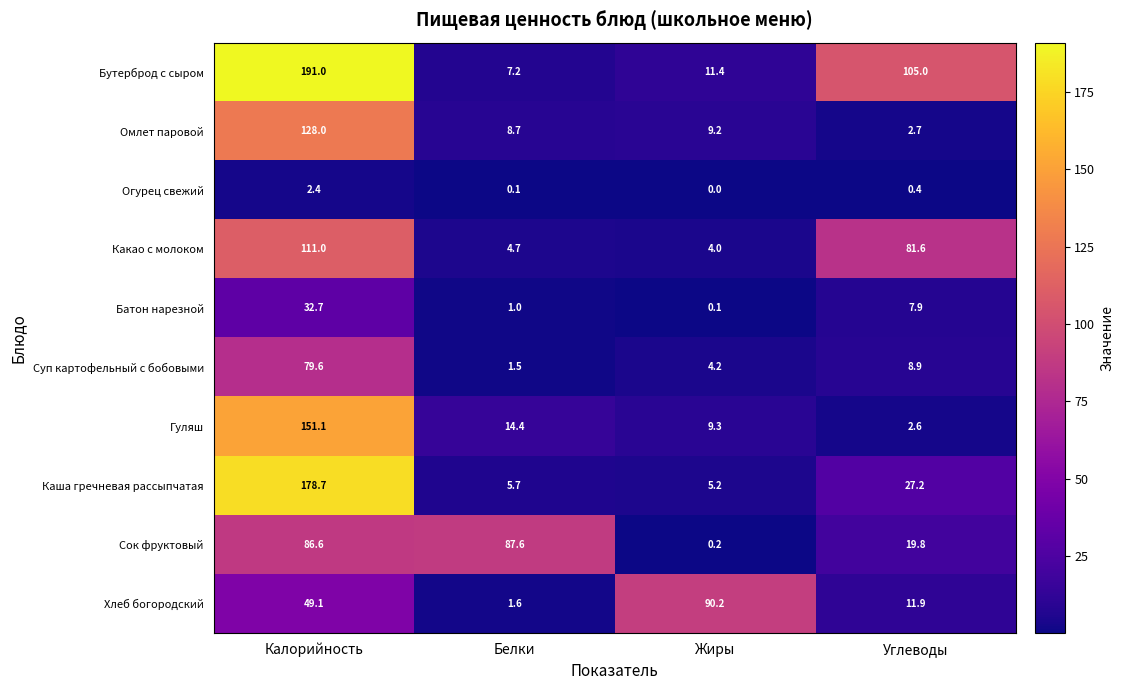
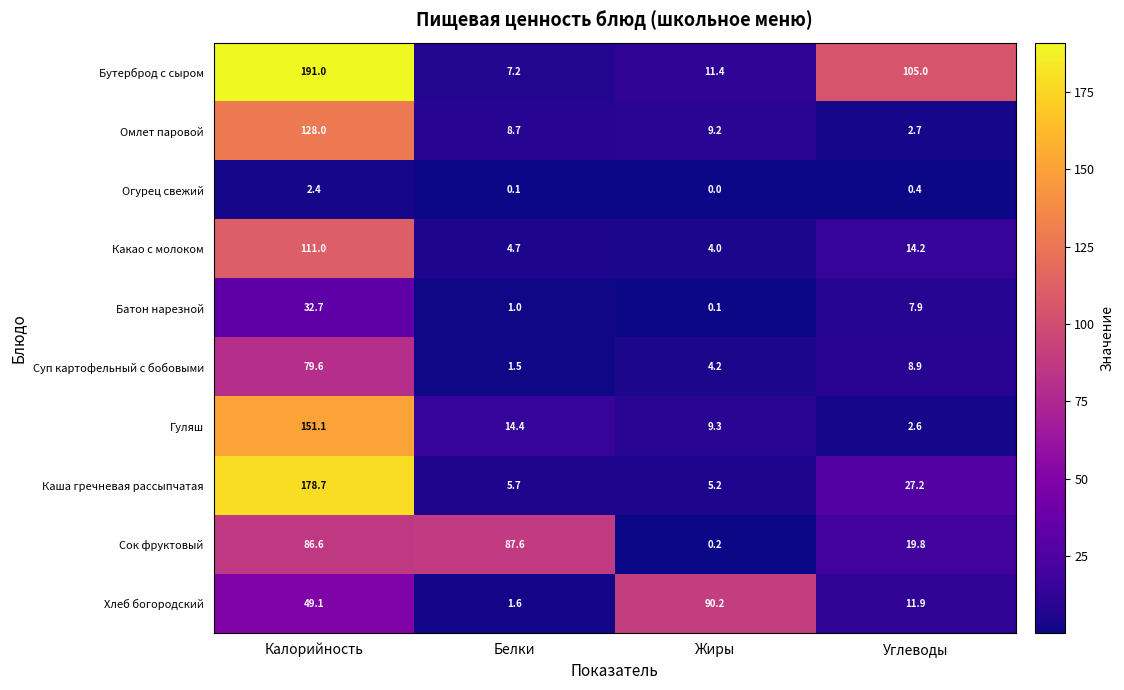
  {
    "Бутерброд с сыром": {
      "Калорийность": 191.0,
      "Белки": 7.2,
      "Жиры": 11.4,
      "Углеводы": 105.0
    },
    "Омлет паровой": {
      "Калорийность": 128.0,
      "Белки": 8.7,
      "Жиры": 9.2,
      "Углеводы": 2.7
    },
    "Огурец свежий": {
      "Калорийность": 2.4,
      "Белки": 0.1,
      "Жиры": 0.0,
      "Углеводы": 0.4
    },
    "Какао с молоком": {
      "Калорийность": 111.0,
      "Белки": 4.7,
      "Жиры": 4.0,
-     "Углеводы": 81.6
+     "Углеводы": 14.2
    },
    "Батон нарезной": {
      "Калорийность": 32.7,
      "Белки": 1.0,
      "Жиры": 0.1,
      "Углеводы": 7.9
    },
    "Суп картофельный с бобовыми": {
      "Калорийность": 79.6,
      "Белки": 1.5,
      "Жиры": 4.2,
      "Углеводы": 8.9
    },
    "Гуляш": {
      "Калорийность": 151.1,
      "Белки": 14.4,
      "Жиры": 9.3,
      "Углеводы": 2.6
    },
    "Каша гречневая рассыпчатая": {
      "Калорийность": 178.7,
      "Белки": 5.7,
      "Жиры": 5.2,
      "Углеводы": 27.2
    },
    "Сок фруктовый": {
      "Калорийность": 86.6,
      "Белки": 87.6,
      "Жиры": 0.2,
      "Углеводы": 19.8
    },
    "Хлеб богородский": {
      "Калорийность": 49.1,
      "Белки": 1.6,
      "Жиры": 90.2,
      "Углеводы": 11.9
    }
  }
